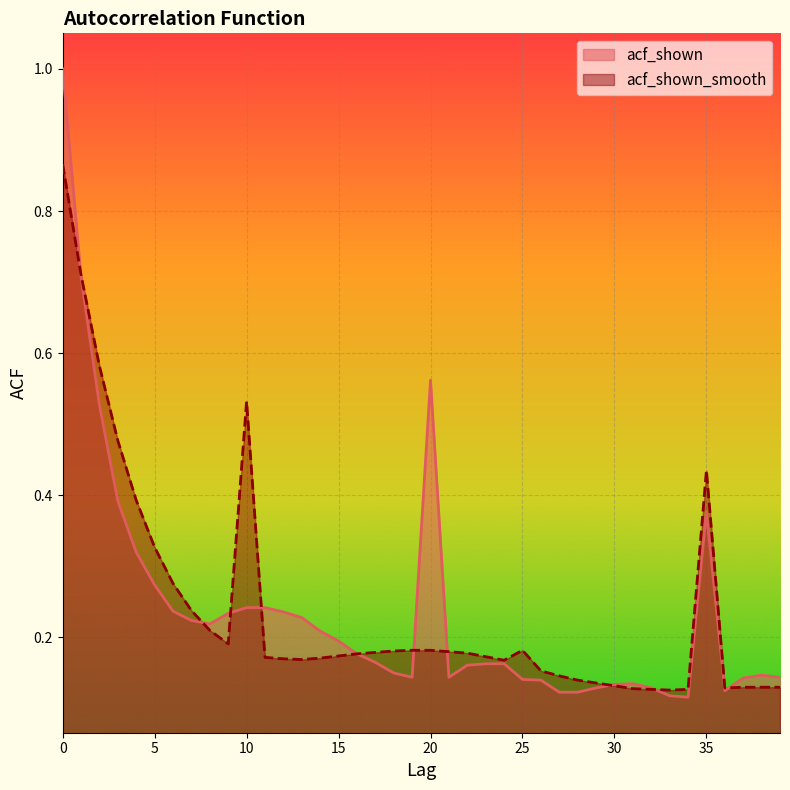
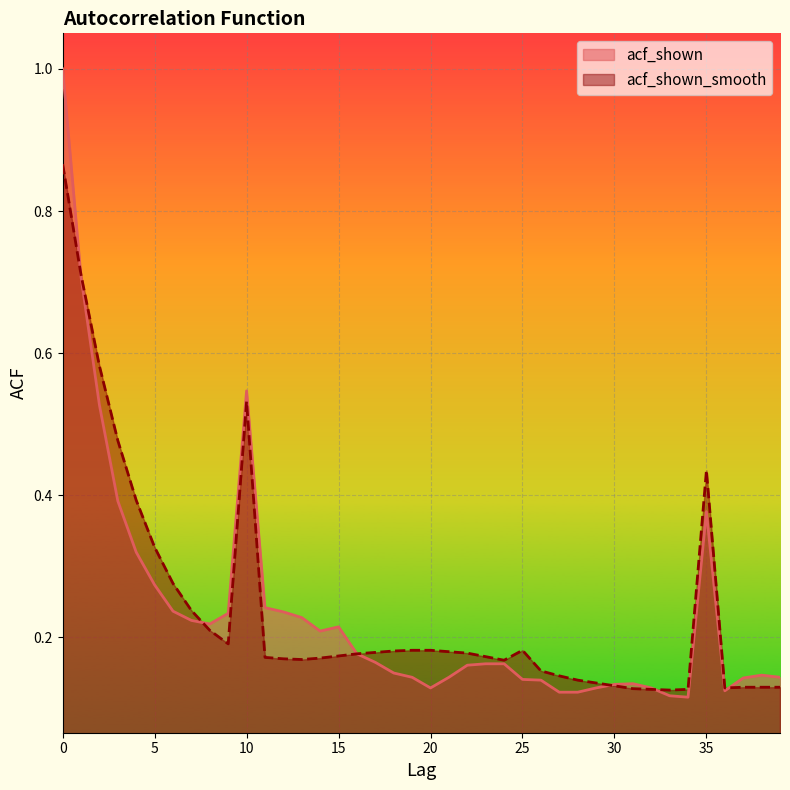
  {
    "acf_shown": {
      "0": 1.00,
      "5": 0.27,
-     "10": 0.24,
-     "15": 0.20,
-     "20": 0.56,
+     "10": 0.55,
+     "15": 0.22,
+     "20": 0.13,
      "25": 0.14,
      "35": 0.38
    },
    "acf_shown_smooth": {
      "0": 0.87,
      "5": 0.33,
      "10": 0.53,
      "15": 0.17,
      "20": 0.18,
      "25": 0.18,
      "35": 0.44
    }
  }
